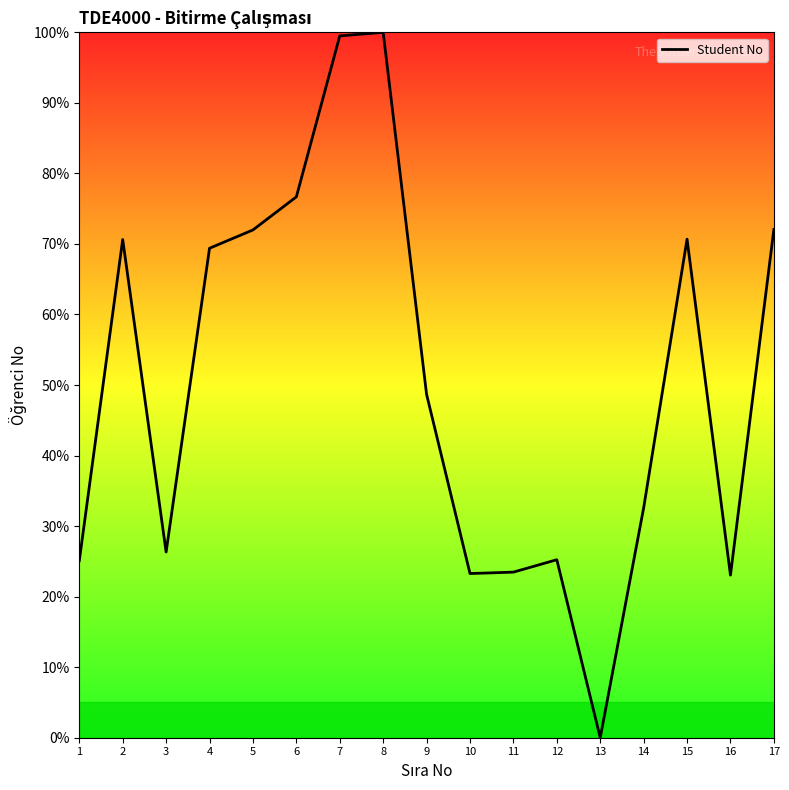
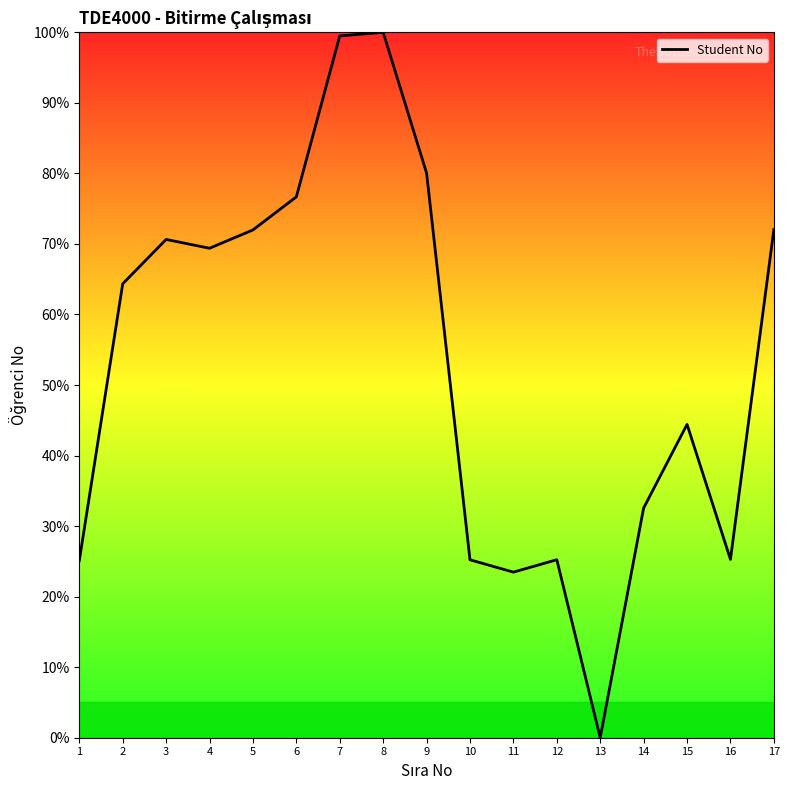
  {
    "1": "25%",
-   "2": "71%",
-   "3": "26%",
+   "2": "64%",
+   "3": "71%",
    "4": "69%",
    "5": "72%",
    "6": "77%",
    "7": "99%",
    "8": "100%",
-   "9": "49%",
-   "10": "23%",
+   "9": "80%",
+   "10": "25%",
    "11": "23%",
    "12": "25%",
    "14": "33%",
-   "15": "71%",
-   "16": "23%",
+   "15": "44%",
+   "16": "25%",
    "17": "72%"
  }
